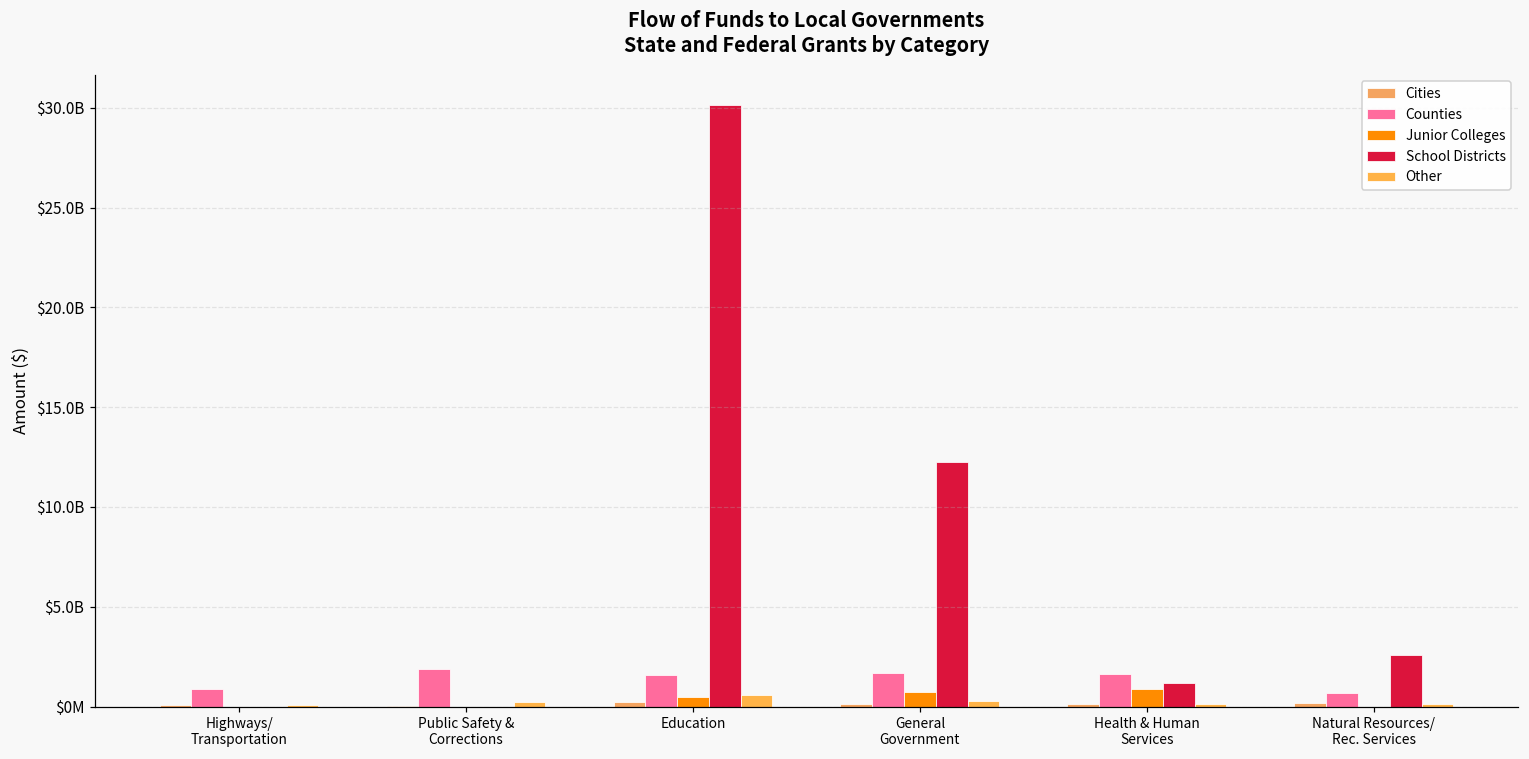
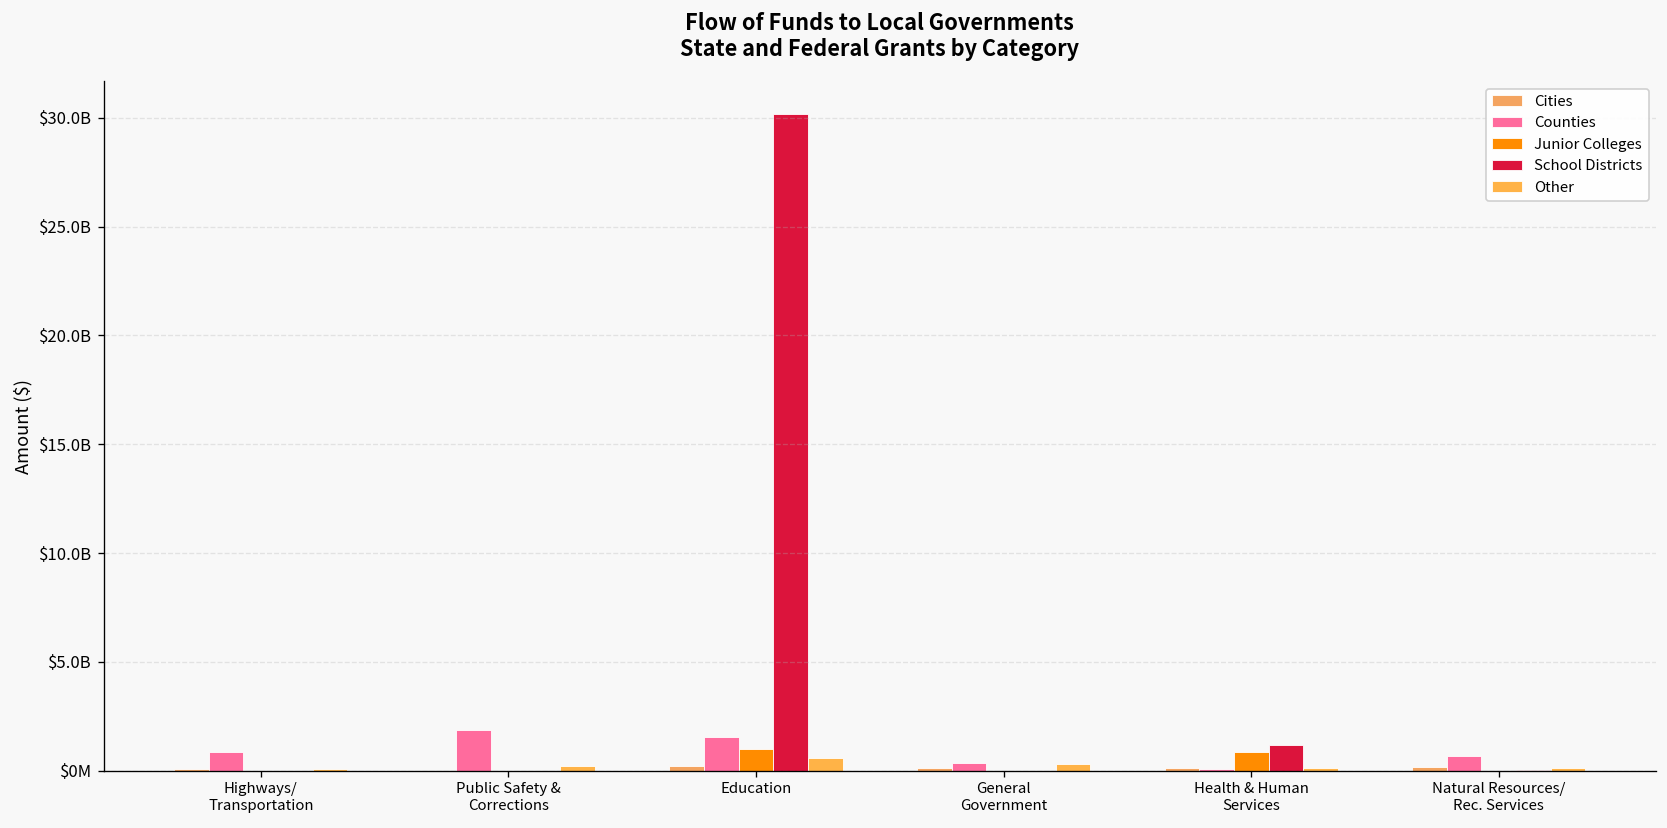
  {
    "Counties": {
      "Highways/ Transportation": "$900000000",
      "Public Safety & Corrections": "$1900000000",
      "Education": "$1600000000",
-     "General Government": "$1700000000",
-     "Health & Human Services": "$1600000000",
+     "General Government": "$300000000",
+     "Health & Human Services": "$100000000",
      "Natural Resources/ Rec. Services": "$700000000"
    },
    "Junior Colleges": {
      "Public Safety & Corrections": "$0",
-     "Education": "$500000000",
-     "General Government": "$700000000",
+     "Education": "$1000000000",
+     "General Government": "$0",
      "Health & Human Services": "$900000000",
      "Natural Resources/ Rec. Services": "$0"
    },
    "School Districts": {
      "Highways/ Transportation": "$0",
      "Public Safety & Corrections": "$0",
      "Education": "$30200000000",
-     "General Government": "$12300000000",
+     "General Government": "$0",
      "Health & Human Services": "$1200000000",
-     "Natural Resources/ Rec. Services": "$2600000000"
+     "Natural Resources/ Rec. Services": "$0"
    }
  }
